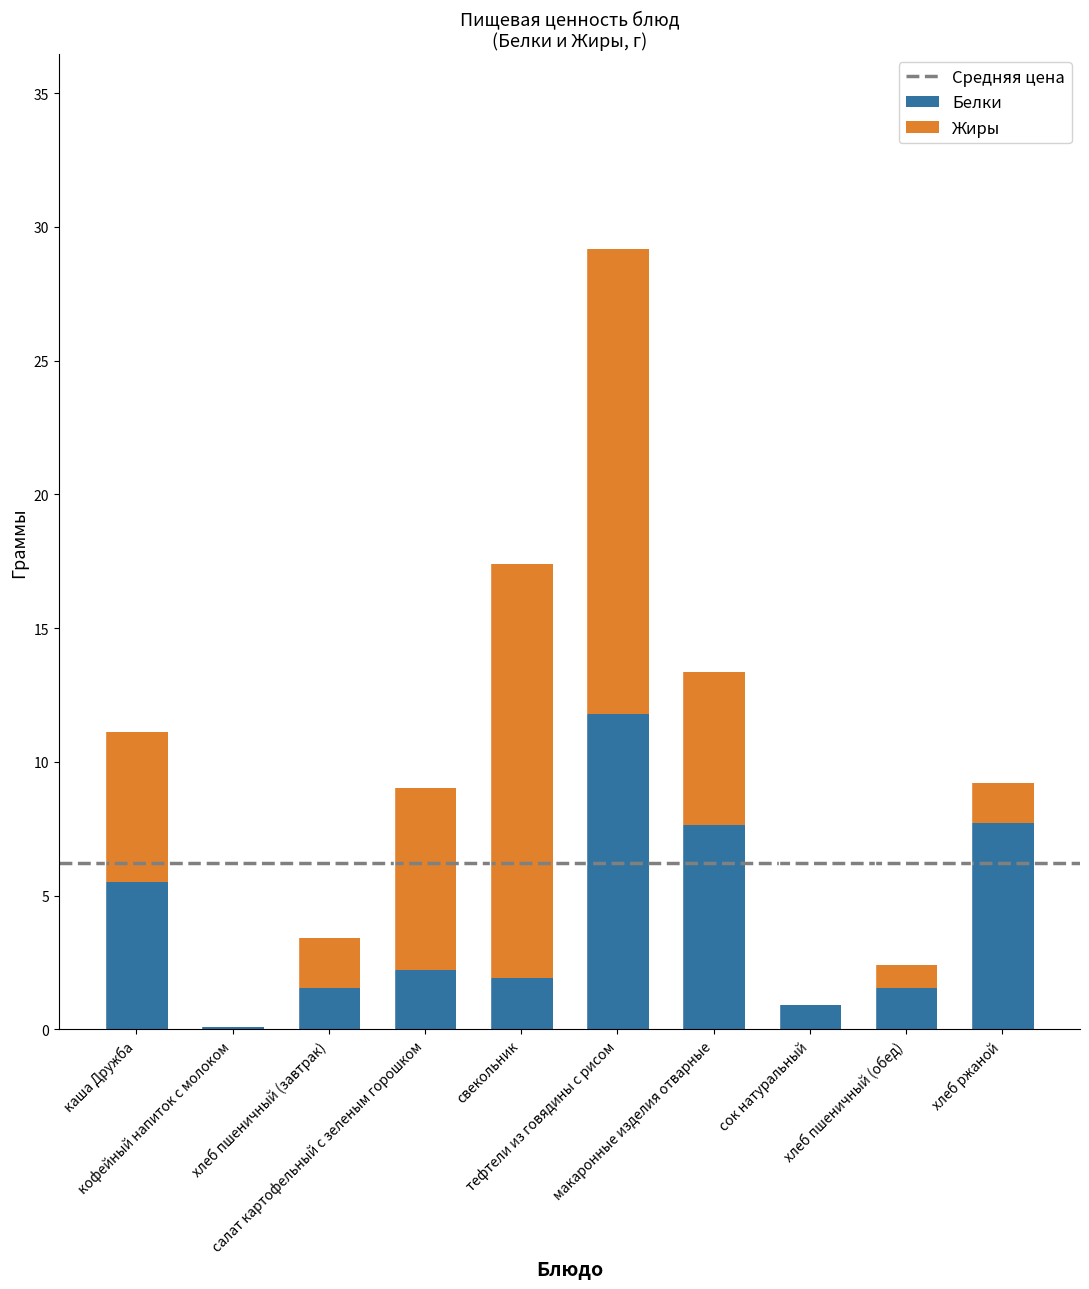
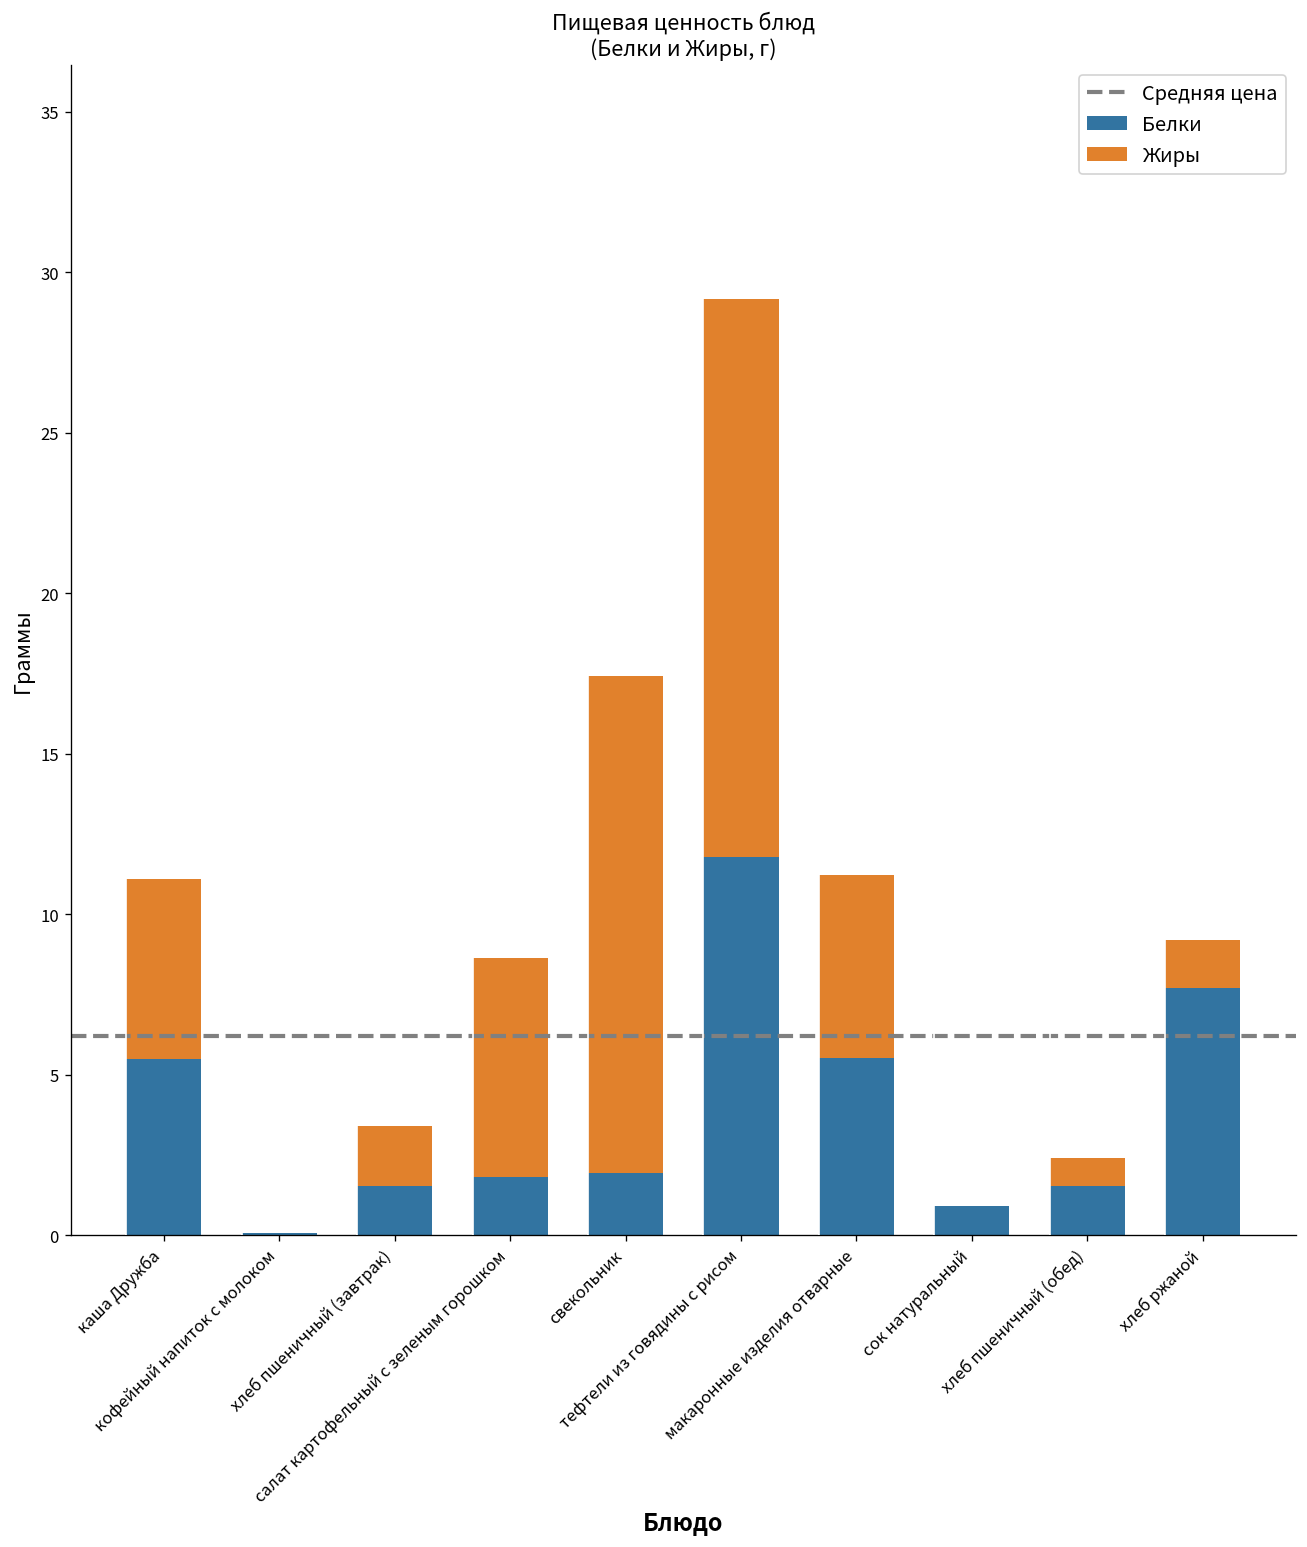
  {
    "Белки": {
      "каша Дружба": 5.5,
      "хлеб пшеничный (завтрак)": 1.5,
-     "салат картофельный с зеленым горошком": 2.2,
+     "салат картофельный с зеленым горошком": 1.8,
      "свекольник": 1.9,
      "тефтели из говядины с рисом": 11.8,
-     "макаронные изделия отварные": 7.6,
+     "макаронные изделия отварные": 5.5,
      "сок натуральный": 0.9,
      "хлеб пшеничный (обед)": 1.5,
      "хлеб ржаной": 7.7
    },
    "Жиры": {
      "каша Дружба": 5.6,
      "кофейный напиток с молоком": 0.0,
      "хлеб пшеничный (завтрак)": 1.9,
      "салат картофельный с зеленым горошком": 6.8,
      "свекольник": 15.5,
      "тефтели из говядины с рисом": 17.4,
      "макаронные изделия отварные": 5.7,
      "сок натуральный": 0.0,
      "хлеб пшеничный (обед)": 0.9,
      "хлеб ржаной": 1.5
    }
  }
